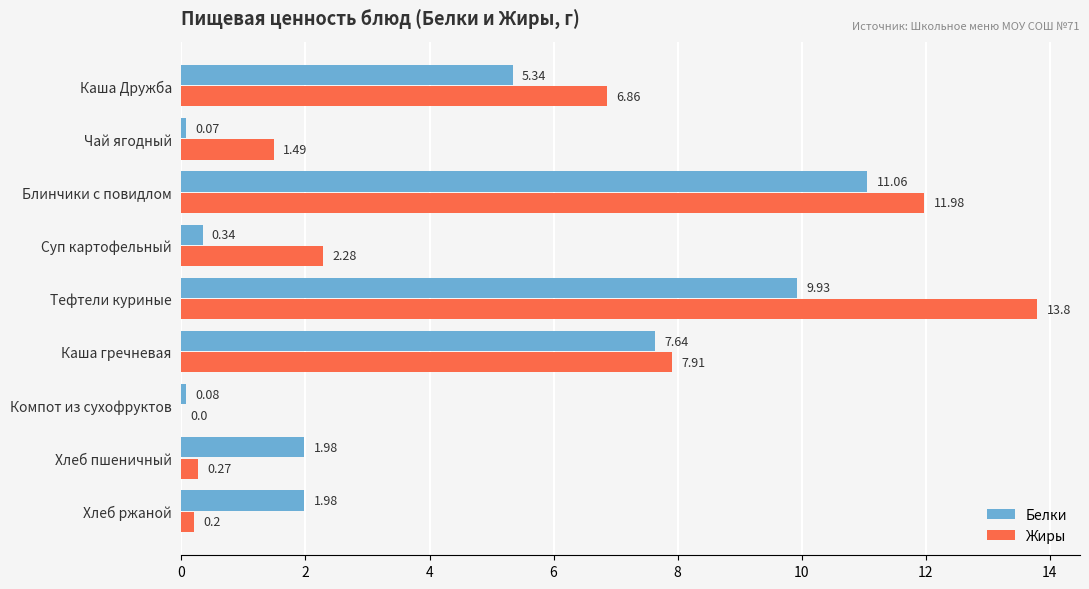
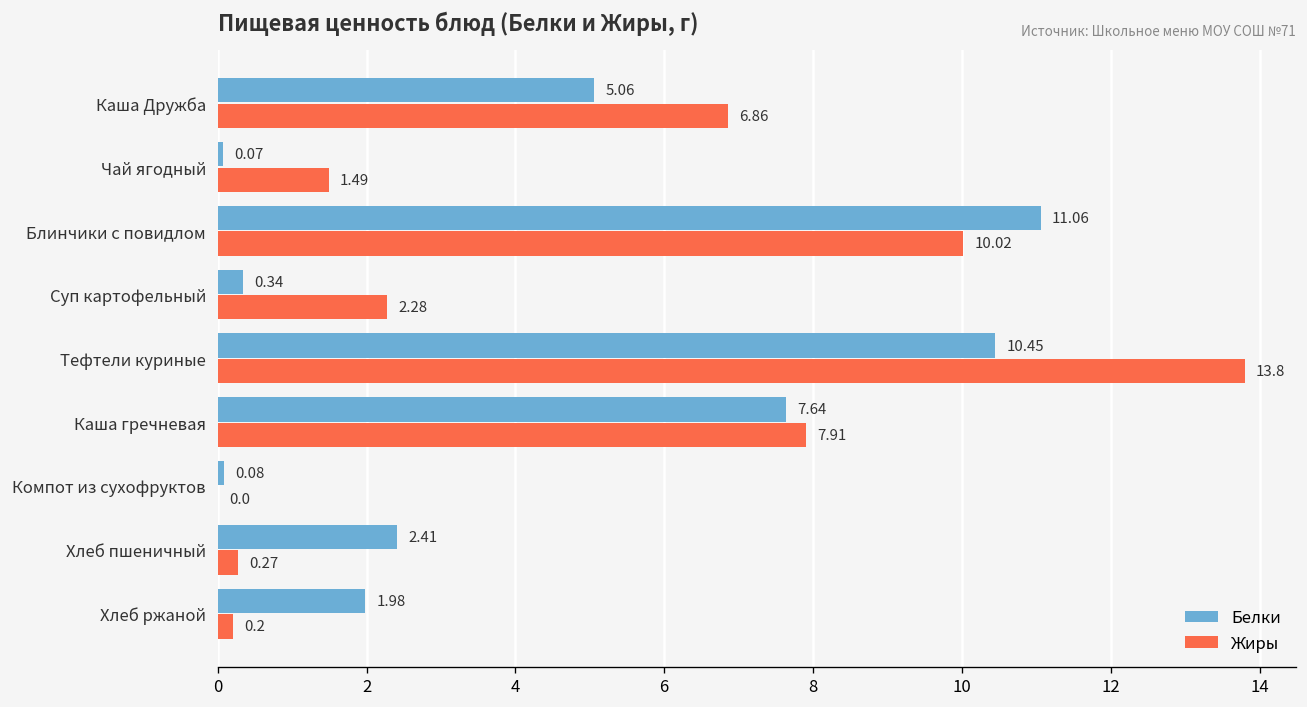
  {
    "Белки": {
-     "Каша Дружба": 5.34,
+     "Каша Дружба": 5.06,
      "Чай ягодный": 0.07,
      "Блинчики с повидлом": 11.06,
      "Суп картофельный": 0.34,
-     "Тефтели куриные": 9.93,
+     "Тефтели куриные": 10.45,
      "Каша гречневая": 7.64,
      "Компот из сухофруктов": 0.08,
-     "Хлеб пшеничный": 1.98,
+     "Хлеб пшеничный": 2.41,
      "Хлеб ржаной": 1.98
    },
    "Жиры": {
      "Каша Дружба": 6.86,
      "Чай ягодный": 1.49,
-     "Блинчики с повидлом": 11.98,
+     "Блинчики с повидлом": 10.02,
      "Суп картофельный": 2.28,
      "Тефтели куриные": 13.8,
      "Каша гречневая": 7.91,
      "Компот из сухофруктов": 0.0,
      "Хлеб пшеничный": 0.27,
      "Хлеб ржаной": 0.2
    }
  }
